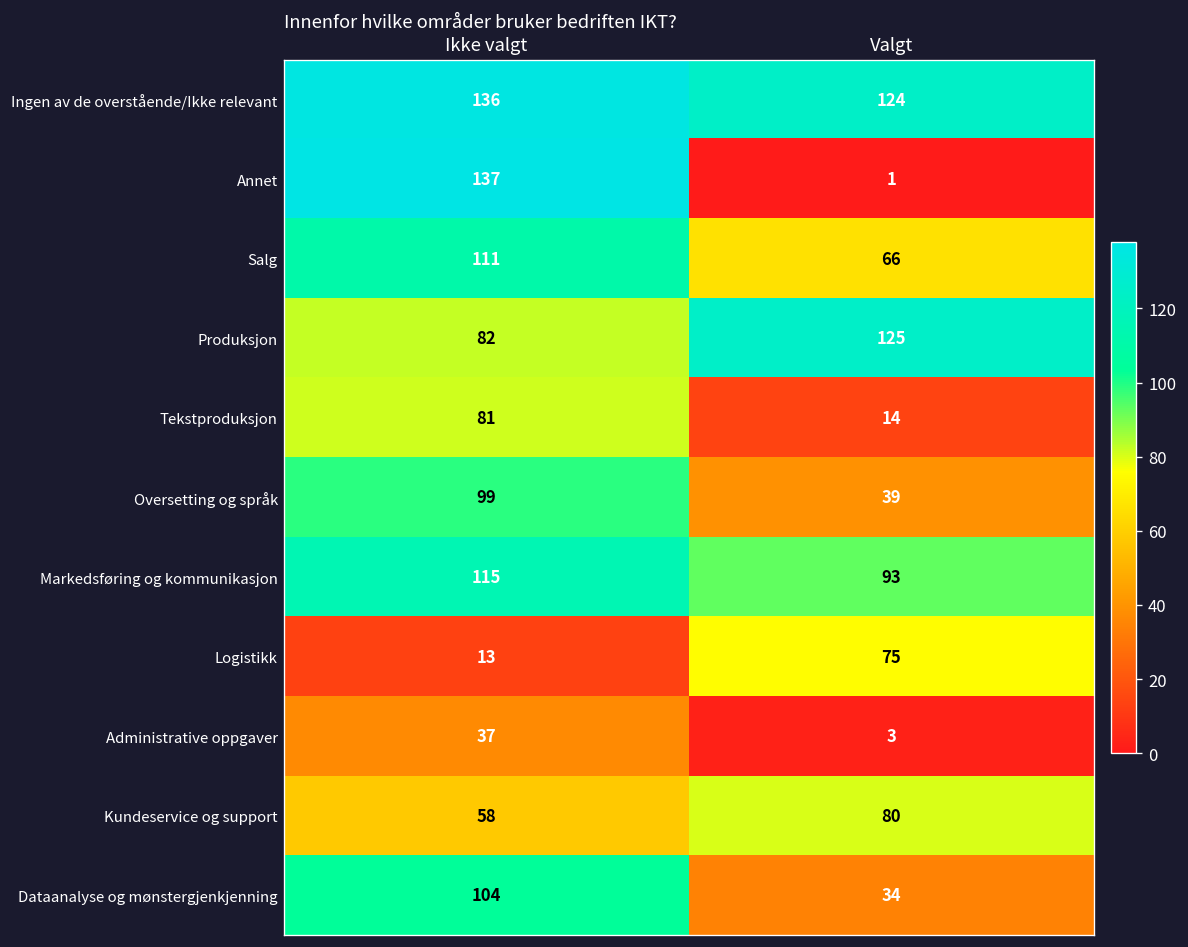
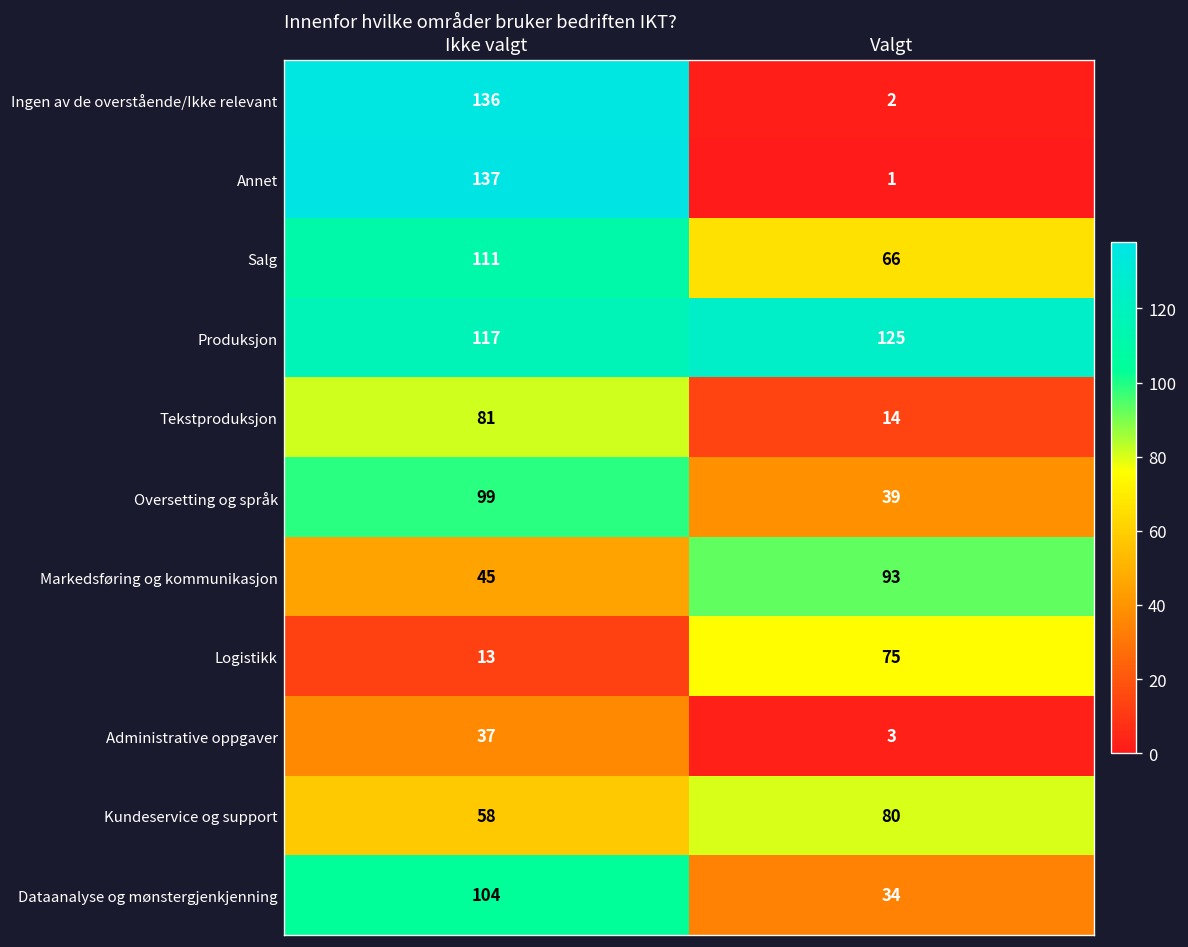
  {
    "Ingen av de overstående/Ikke relevant": {
      "Ikke valgt": 136,
-     "Valgt": 124
+     "Valgt": 2
    },
    "Annet": {
      "Ikke valgt": 137,
      "Valgt": 1
    },
    "Salg": {
      "Ikke valgt": 111,
      "Valgt": 66
    },
    "Produksjon": {
-     "Ikke valgt": 82,
+     "Ikke valgt": 117,
      "Valgt": 125
    },
    "Tekstproduksjon": {
      "Ikke valgt": 81,
      "Valgt": 14
    },
    "Oversetting og språk": {
      "Ikke valgt": 99,
      "Valgt": 39
    },
    "Markedsføring og kommunikasjon": {
-     "Ikke valgt": 115,
+     "Ikke valgt": 45,
      "Valgt": 93
    },
    "Logistikk": {
      "Ikke valgt": 13,
      "Valgt": 75
    },
    "Administrative oppgaver": {
      "Ikke valgt": 37,
      "Valgt": 3
    },
    "Kundeservice og support": {
      "Ikke valgt": 58,
      "Valgt": 80
    },
    "Dataanalyse og mønstergjenkjenning": {
      "Ikke valgt": 104,
      "Valgt": 34
    }
  }
